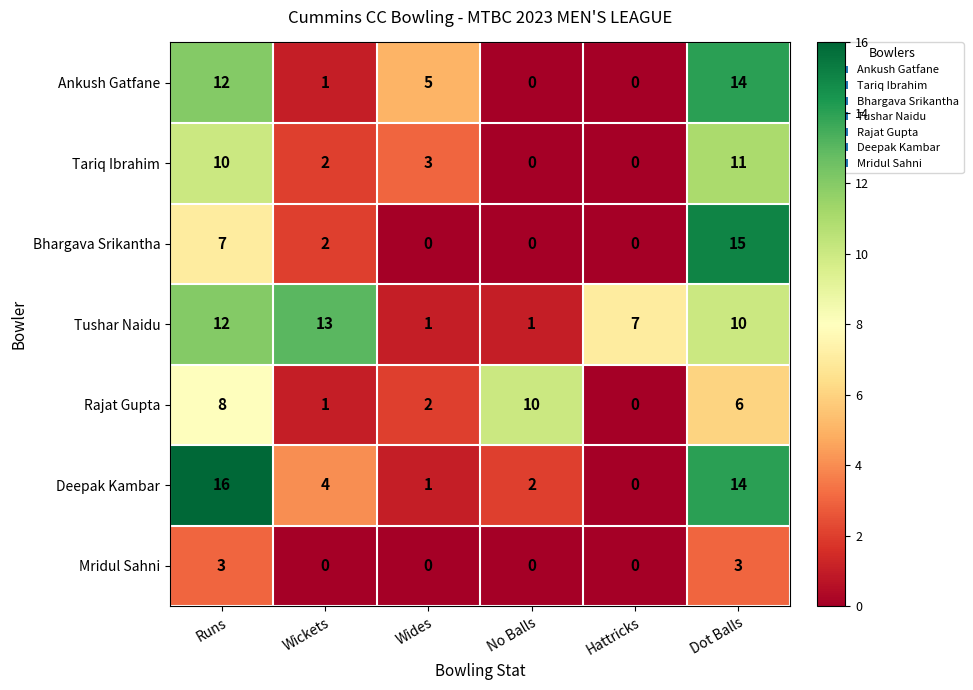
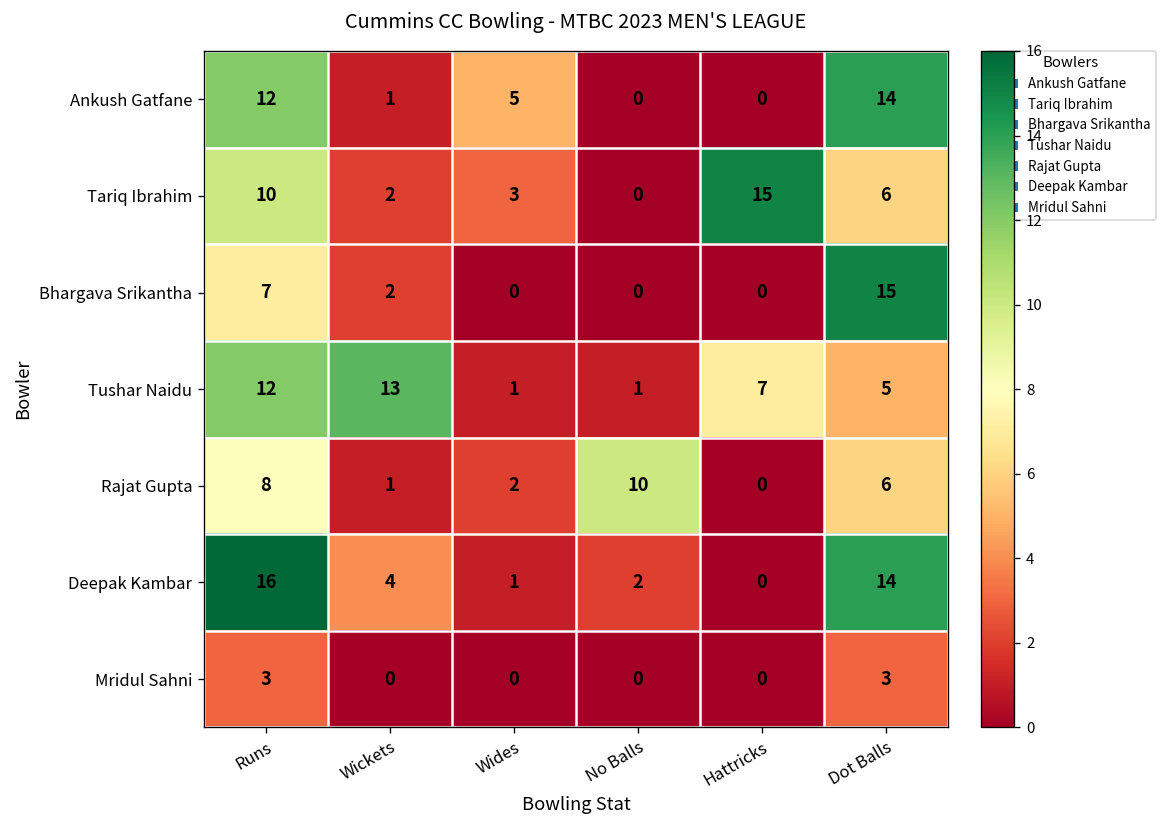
  {
    "Ankush Gatfane": {
      "Runs": 12,
      "Wickets": 1,
      "Wides": 5,
      "No Balls": 0,
      "Hattricks": 0,
      "Dot Balls": 14
    },
    "Tariq Ibrahim": {
      "Runs": 10,
      "Wickets": 2,
      "Wides": 3,
      "No Balls": 0,
-     "Hattricks": 0,
-     "Dot Balls": 11
+     "Hattricks": 15,
+     "Dot Balls": 6
    },
    "Bhargava Srikantha": {
      "Runs": 7,
      "Wickets": 2,
      "Wides": 0,
      "No Balls": 0,
      "Hattricks": 0,
      "Dot Balls": 15
    },
    "Tushar Naidu": {
      "Runs": 12,
      "Wickets": 13,
      "Wides": 1,
      "No Balls": 1,
      "Hattricks": 7,
-     "Dot Balls": 10
+     "Dot Balls": 5
    },
    "Rajat Gupta": {
      "Runs": 8,
      "Wickets": 1,
      "Wides": 2,
      "No Balls": 10,
      "Hattricks": 0,
      "Dot Balls": 6
    },
    "Deepak Kambar": {
      "Runs": 16,
      "Wickets": 4,
      "Wides": 1,
      "No Balls": 2,
      "Hattricks": 0,
      "Dot Balls": 14
    },
    "Mridul Sahni": {
      "Runs": 3,
      "Wickets": 0,
      "Wides": 0,
      "No Balls": 0,
      "Hattricks": 0,
      "Dot Balls": 3
    }
  }
